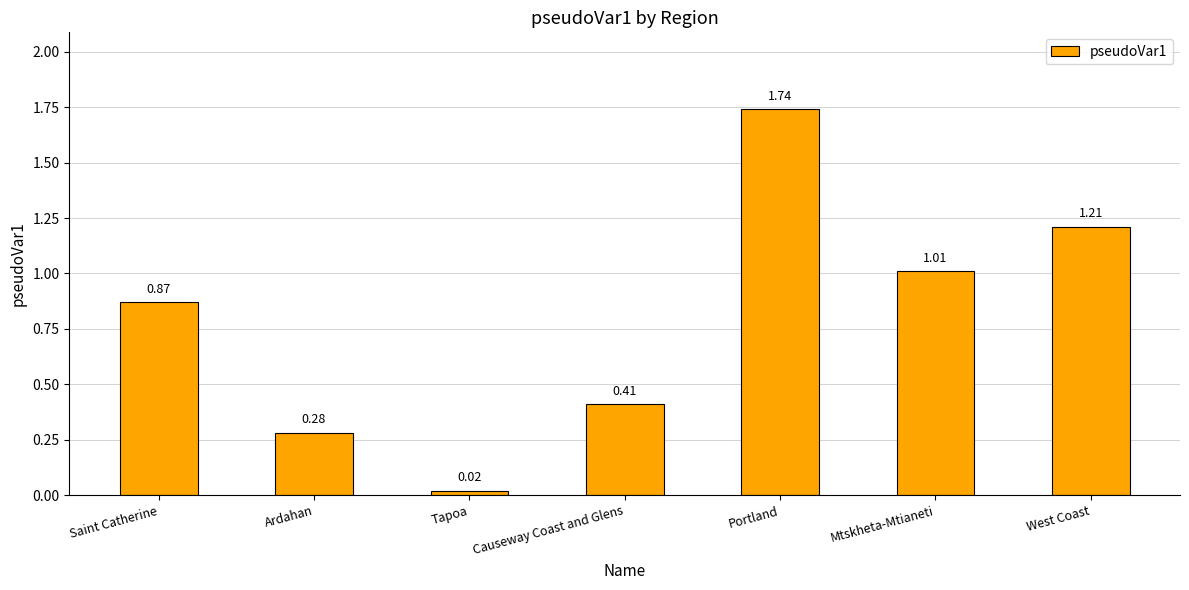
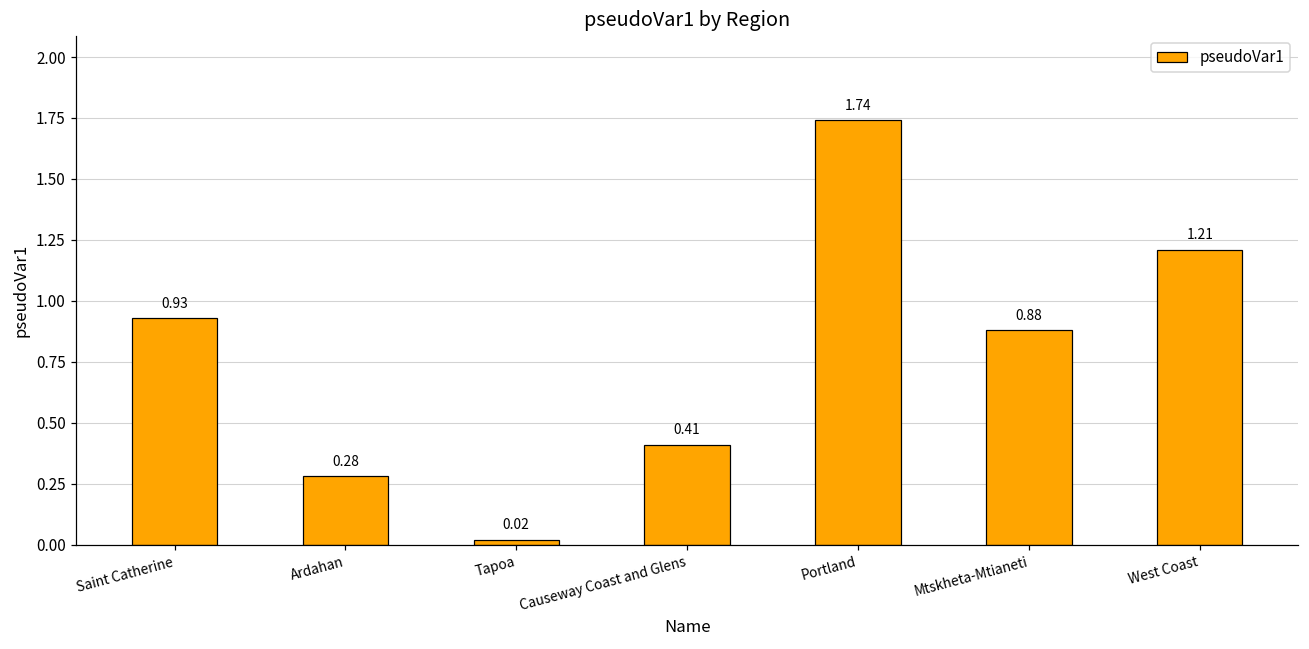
  {
-   "Saint Catherine": 0.87,
+   "Saint Catherine": 0.93,
    "Ardahan": 0.28,
    "Tapoa": 0.02,
    "Causeway Coast and Glens": 0.41,
    "Portland": 1.74,
-   "Mtskheta-Mtianeti": 1.01,
+   "Mtskheta-Mtianeti": 0.88,
    "West Coast": 1.21
  }
